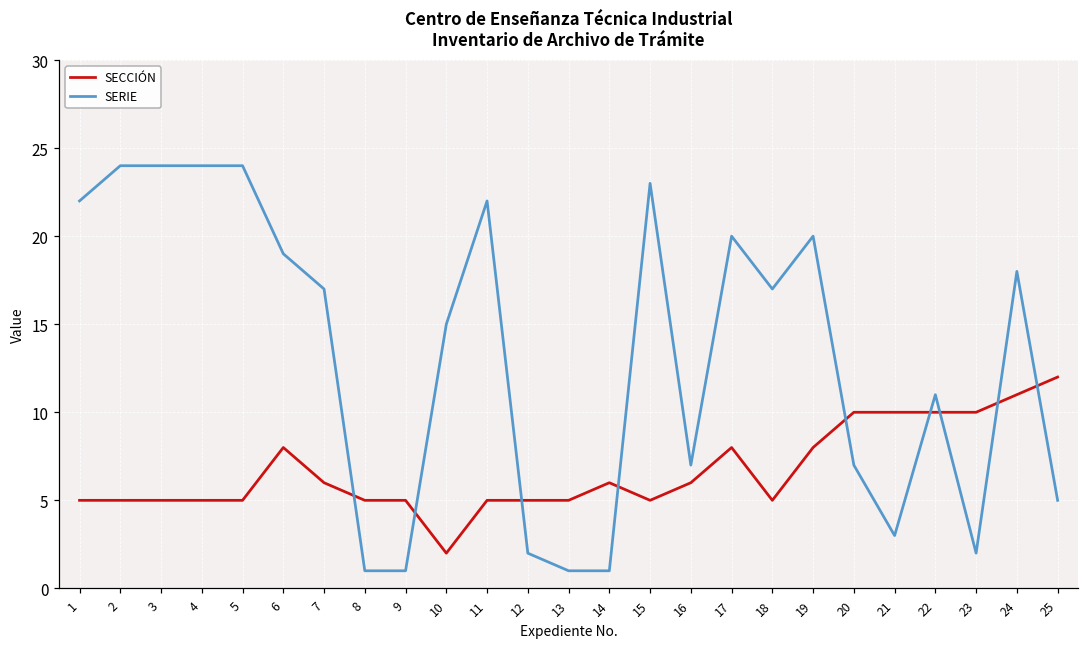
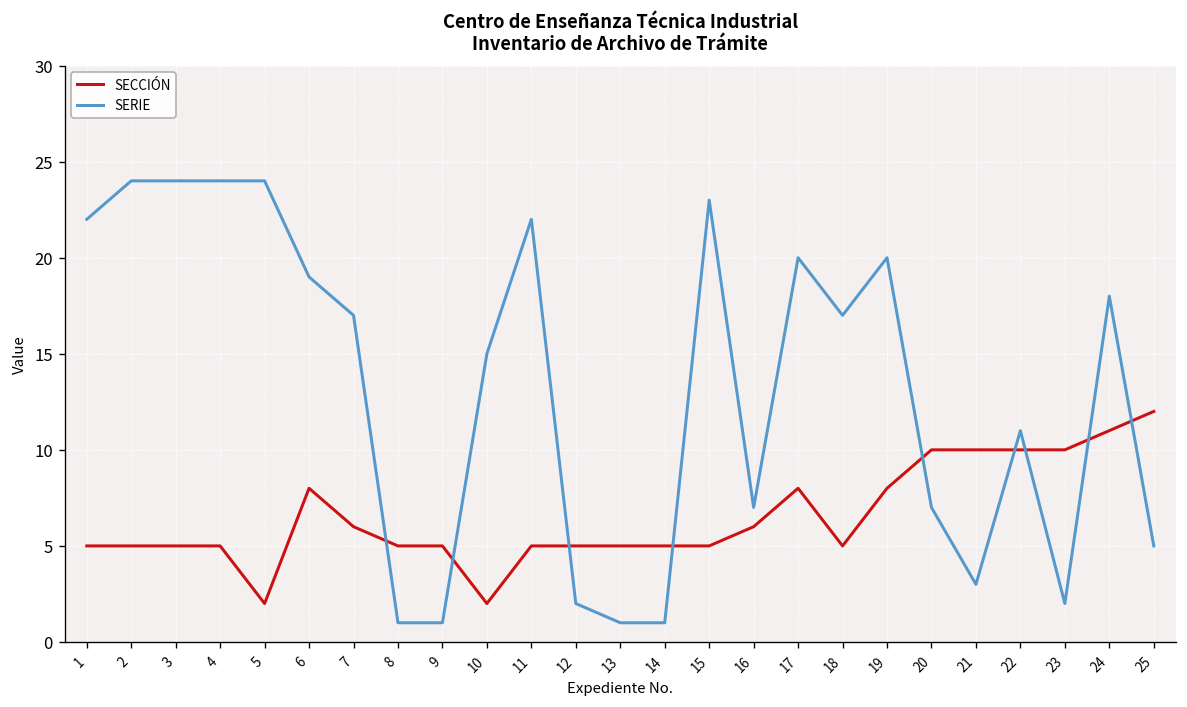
  {
    "SECCIÓN": {
      "1": 5,
      "2": 5,
      "3": 5,
      "4": 5,
-     "5": 5,
+     "5": 2,
      "6": 8,
      "7": 6,
      "8": 5,
      "9": 5,
      "10": 2,
      "11": 5,
      "12": 5,
      "13": 5,
-     "14": 6,
+     "14": 5,
      "15": 5,
      "16": 6,
      "17": 8,
      "18": 5,
      "19": 8,
      "20": 10,
      "21": 10,
      "22": 10,
      "23": 10,
      "24": 11,
      "25": 12
    },
    "SERIE": {
      "1": 22,
      "2": 24,
      "3": 24,
      "4": 24,
      "5": 24,
      "6": 19,
      "7": 17,
      "8": 1,
      "9": 1,
      "10": 15,
      "11": 22,
      "12": 2,
      "13": 1,
      "14": 1,
      "15": 23,
      "16": 7,
      "17": 20,
      "18": 17,
      "19": 20,
      "20": 7,
      "21": 3,
      "22": 11,
      "23": 2,
      "24": 18,
      "25": 5
    }
  }
